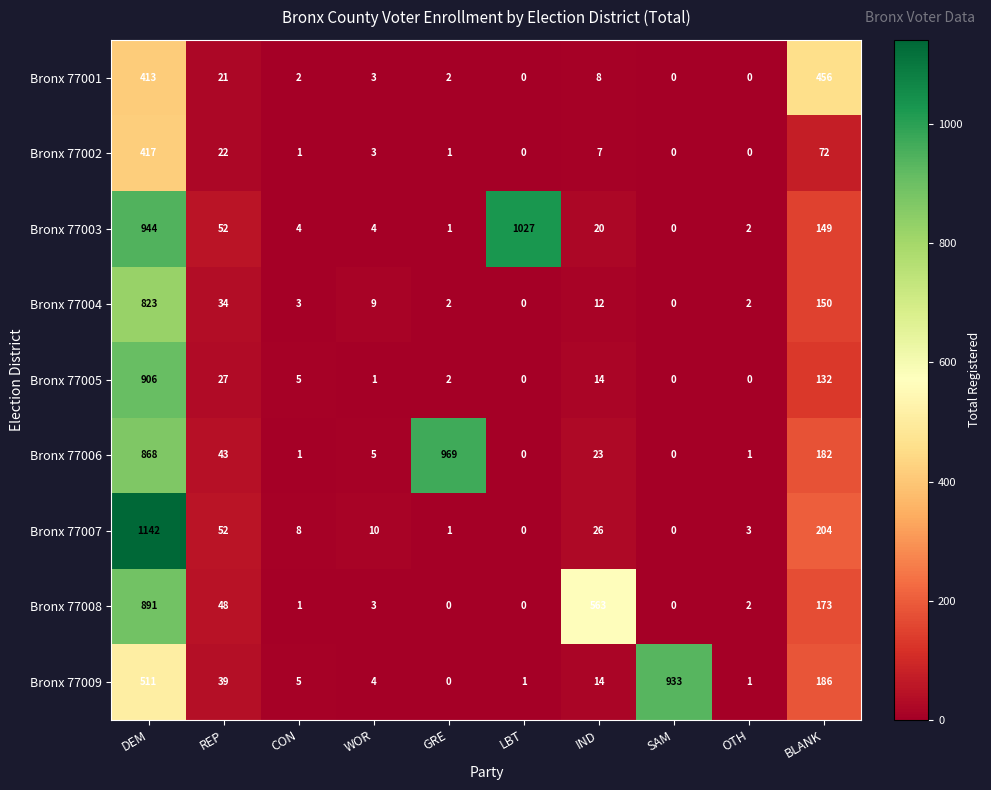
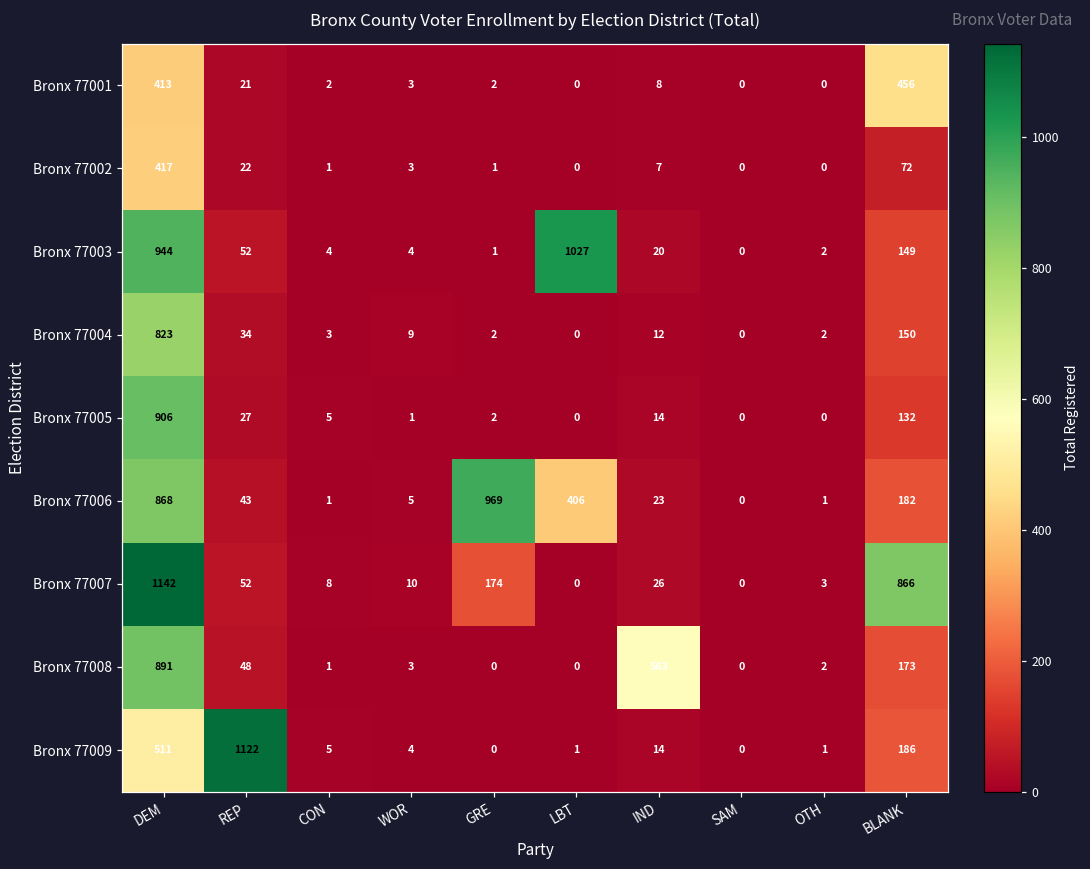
  {
    "Bronx 77001": {
      "DEM": 413,
      "REP": 21,
      "CON": 2,
      "WOR": 3,
      "GRE": 2,
      "LBT": 0,
      "IND": 8,
      "SAM": 0,
      "OTH": 0,
      "BLANK": 456
    },
    "Bronx 77002": {
      "DEM": 417,
      "REP": 22,
      "CON": 1,
      "WOR": 3,
      "GRE": 1,
      "LBT": 0,
      "IND": 7,
      "SAM": 0,
      "OTH": 0,
      "BLANK": 72
    },
    "Bronx 77003": {
      "DEM": 944,
      "REP": 52,
      "CON": 4,
      "WOR": 4,
      "GRE": 1,
      "LBT": 1027,
      "IND": 20,
      "SAM": 0,
      "OTH": 2,
      "BLANK": 149
    },
    "Bronx 77004": {
      "DEM": 823,
      "REP": 34,
      "CON": 3,
      "WOR": 9,
      "GRE": 2,
      "LBT": 0,
      "IND": 12,
      "SAM": 0,
      "OTH": 2,
      "BLANK": 150
    },
    "Bronx 77005": {
      "DEM": 906,
      "REP": 27,
      "CON": 5,
      "WOR": 1,
      "GRE": 2,
      "LBT": 0,
      "IND": 14,
      "SAM": 0,
      "OTH": 0,
      "BLANK": 132
    },
    "Bronx 77006": {
      "DEM": 868,
      "REP": 43,
      "CON": 1,
      "WOR": 5,
      "GRE": 969,
-     "LBT": 0,
+     "LBT": 406,
      "IND": 23,
      "SAM": 0,
      "OTH": 1,
      "BLANK": 182
    },
    "Bronx 77007": {
      "DEM": 1142,
      "REP": 52,
      "CON": 8,
      "WOR": 10,
-     "GRE": 1,
+     "GRE": 174,
      "LBT": 0,
      "IND": 26,
      "SAM": 0,
      "OTH": 3,
-     "BLANK": 204
+     "BLANK": 866
    },
    "Bronx 77008": {
      "DEM": 891,
      "REP": 48,
      "CON": 1,
      "WOR": 3,
      "GRE": 0,
      "LBT": 0,
      "IND": 563,
      "SAM": 0,
      "OTH": 2,
      "BLANK": 173
    },
    "Bronx 77009": {
      "DEM": 511,
-     "REP": 39,
+     "REP": 1122,
      "CON": 5,
      "WOR": 4,
      "GRE": 0,
      "LBT": 1,
      "IND": 14,
-     "SAM": 933,
+     "SAM": 0,
      "OTH": 1,
      "BLANK": 186
    }
  }
